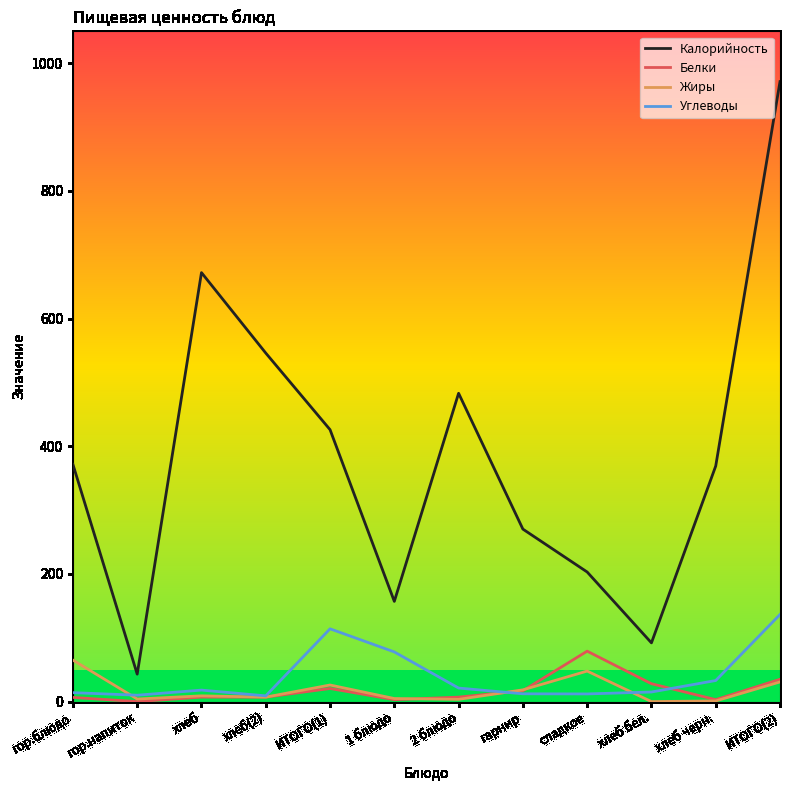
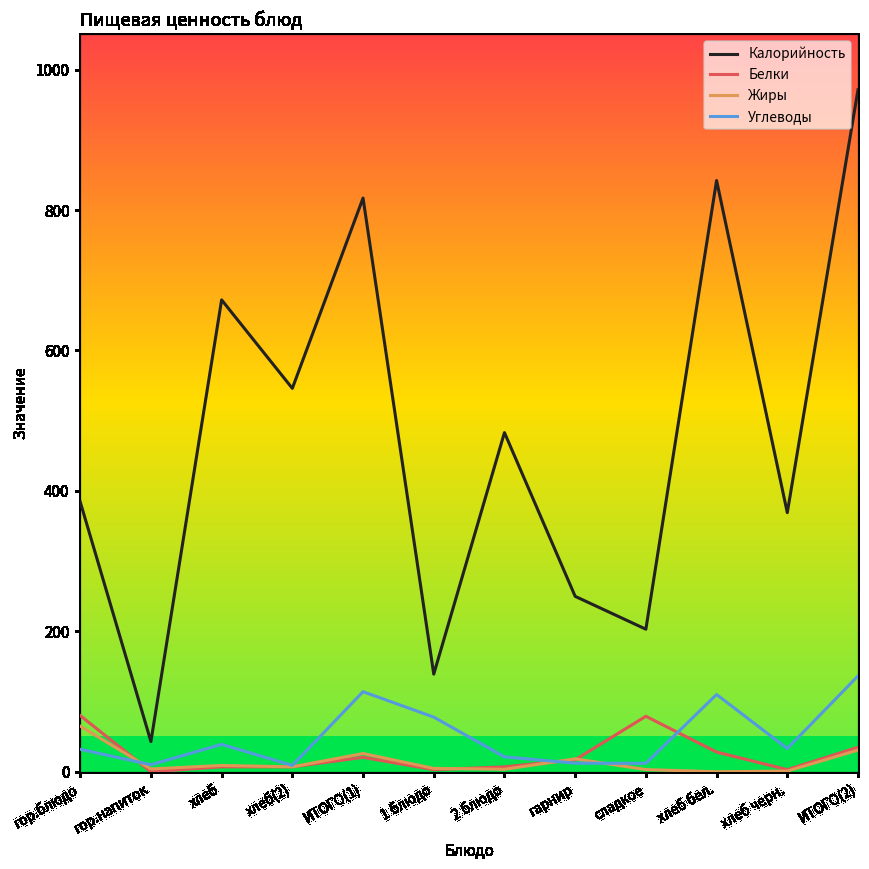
  {
    "Калорийность": {
-     "гор.блюдо": 370,
+     "гор.блюдо": 380,
      "гор.напиток": 40,
      "хлеб": 670,
      "хлеб(2)": 550,
-     "ИТОГО(1)": 430,
-     "1 блюдо": 160,
+     "ИТОГО(1)": 820,
+     "1 блюдо": 140,
      "2 блюдо": 480,
-     "гарнир": 270,
+     "гарнир": 250,
      "сладкое": 200,
-     "хлеб бел.": 90,
+     "хлеб бел.": 840,
      "хлеб черн.": 370,
      "ИТОГО(2)": 970
    },
    "Белки": {
-     "гор.блюдо": 10,
+     "гор.блюдо": 80,
      "гор.напиток": 0,
      "ИТОГО(1)": 20,
      "сладкое": 80,
      "хлеб бел.": 30,
      "ИТОГО(2)": 30
    },
    "Жиры": {
      "гор.блюдо": 70,
      "гор.напиток": 0,
      "ИТОГО(1)": 30,
-     "сладкое": 50,
+     "сладкое": 0,
      "хлеб бел.": 0,
      "ИТОГО(2)": 30
    },
    "Углеводы": {
-     "гор.блюдо": 10,
+     "гор.блюдо": 30,
      "гор.напиток": 10,
-     "хлеб": 20,
+     "хлеб": 40,
      "ИТОГО(1)": 110,
      "1 блюдо": 80,
      "2 блюдо": 20,
      "гарнир": 10,
      "сладкое": 10,
-     "хлеб бел.": 20,
+     "хлеб бел.": 110,
      "хлеб черн.": 30,
      "ИТОГО(2)": 140
    }
  }
